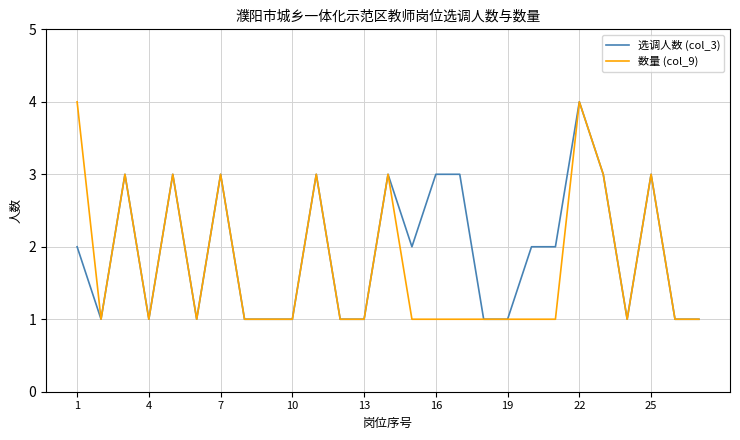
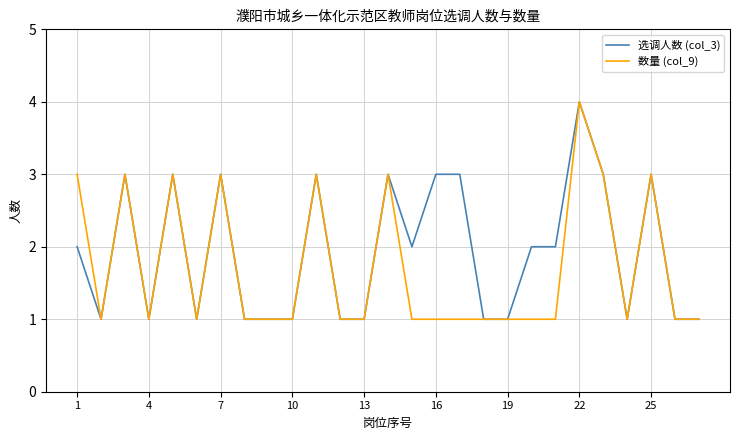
  {
    "选调人数 (col_3)": {
      "1": 2,
      "16": 3
    },
    "数量 (col_9)": {
-     "1": 4,
+     "1": 3,
      "16": 1
    }
  }
